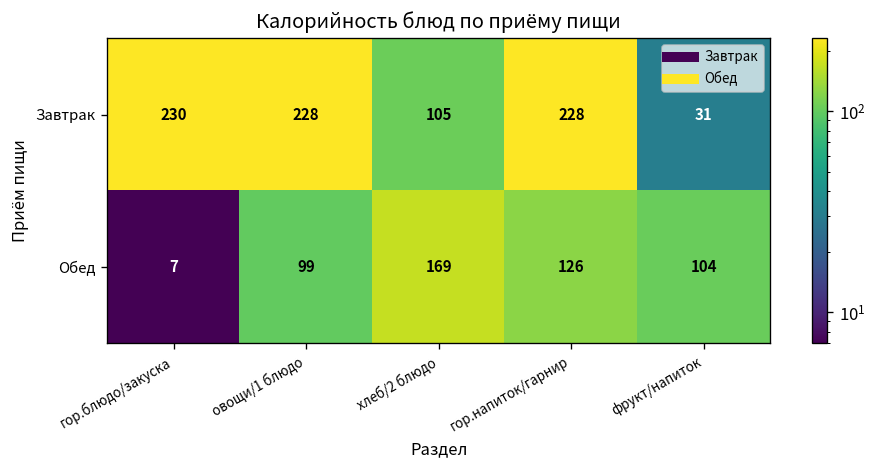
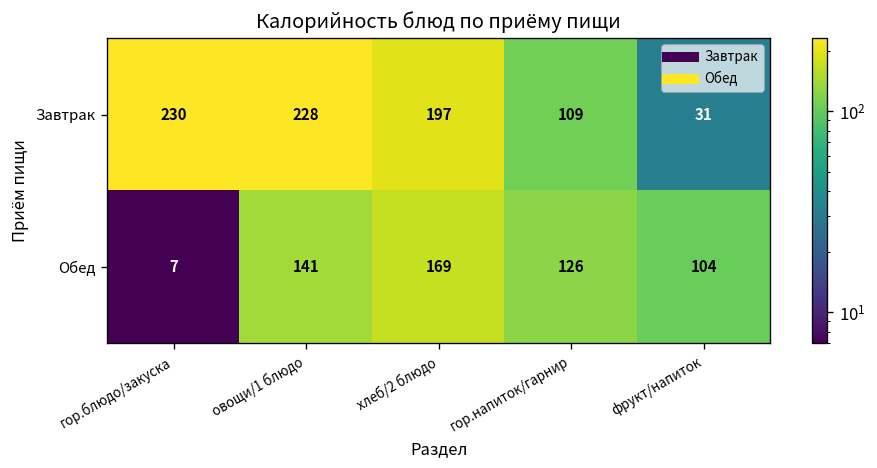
  {
    "Завтрак": {
      "гор.блюдо/закуска": 230,
      "овощи/1 блюдо": 228,
-     "хлеб/2 блюдо": 105,
-     "гор.напиток/гарнир": 228,
+     "хлеб/2 блюдо": 197,
+     "гор.напиток/гарнир": 109,
      "фрукт/напиток": 31
    },
    "Обед": {
      "гор.блюдо/закуска": 7,
-     "овощи/1 блюдо": 99,
+     "овощи/1 блюдо": 141,
      "хлеб/2 блюдо": 169,
      "гор.напиток/гарнир": 126,
      "фрукт/напиток": 104
    }
  }
